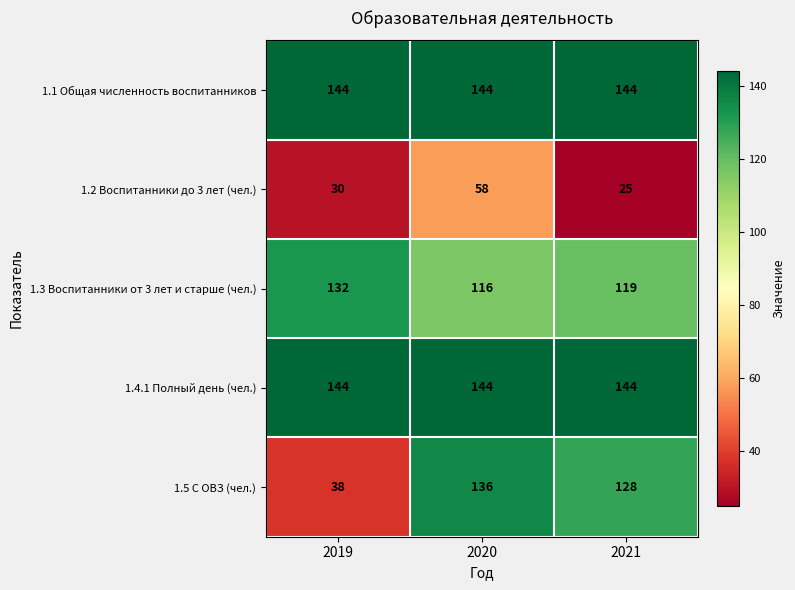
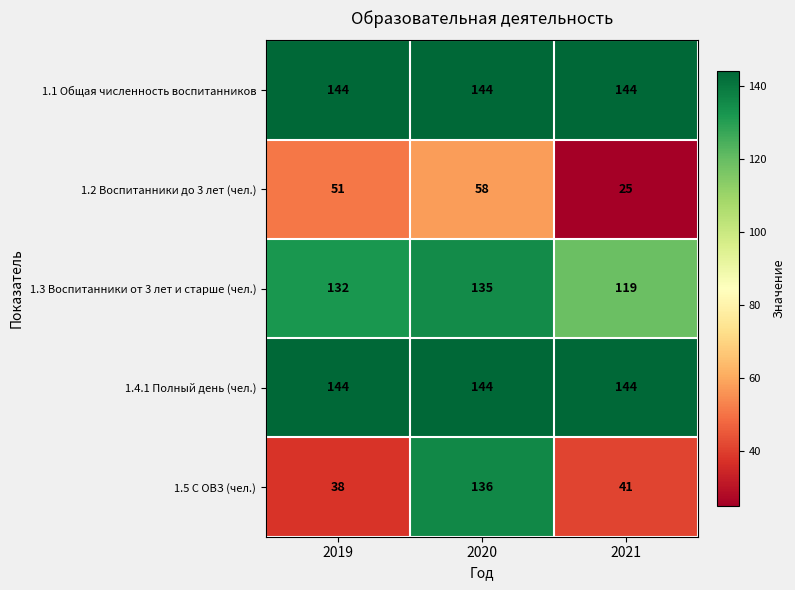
  {
    "1.1 Общая численность воспитанников": {
      "2019": 144,
      "2020": 144,
      "2021": 144
    },
    "1.2 Воспитанники до 3 лет (чел.)": {
-     "2019": 30,
+     "2019": 51,
      "2020": 58,
      "2021": 25
    },
    "1.3 Воспитанники от 3 лет и старше (чел.)": {
      "2019": 132,
-     "2020": 116,
+     "2020": 135,
      "2021": 119
    },
    "1.4.1 Полный день (чел.)": {
      "2019": 144,
      "2020": 144,
      "2021": 144
    },
    "1.5 С ОВЗ (чел.)": {
      "2019": 38,
      "2020": 136,
-     "2021": 128
+     "2021": 41
    }
  }
